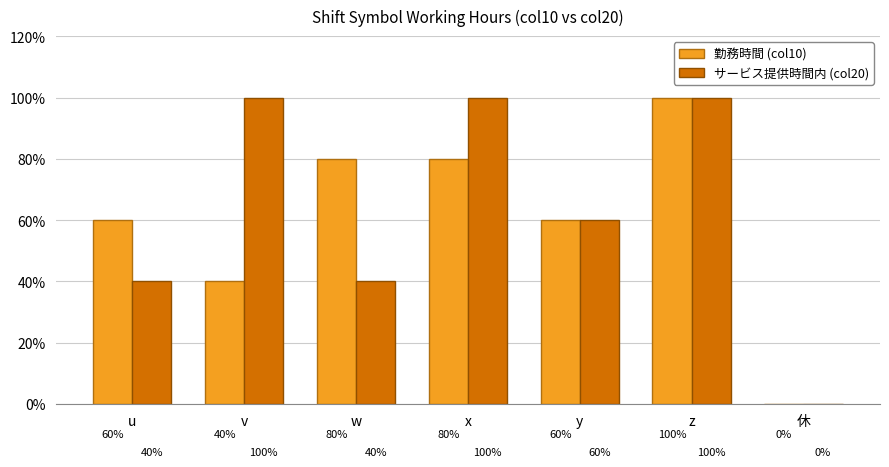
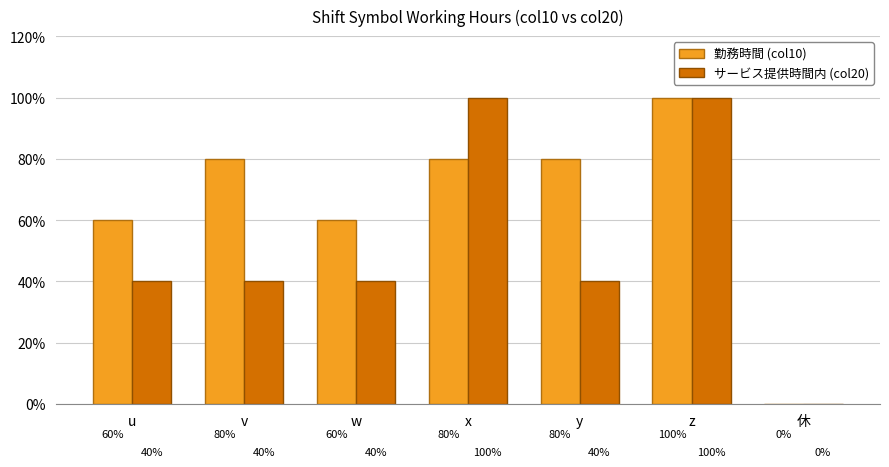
  {
    "勤務時間 (col10)": {
-     "v": "40%",
-     "w": "80%",
-     "y": "60%",
+     "v": "80%",
+     "w": "60%",
+     "y": "80%",
      "休": "0%"
    },
    "サービス提供時間内 (col20)": {
-     "v": "100%",
-     "y": "60%"
+     "v": "40%",
+     "y": "40%"
    }
  }
